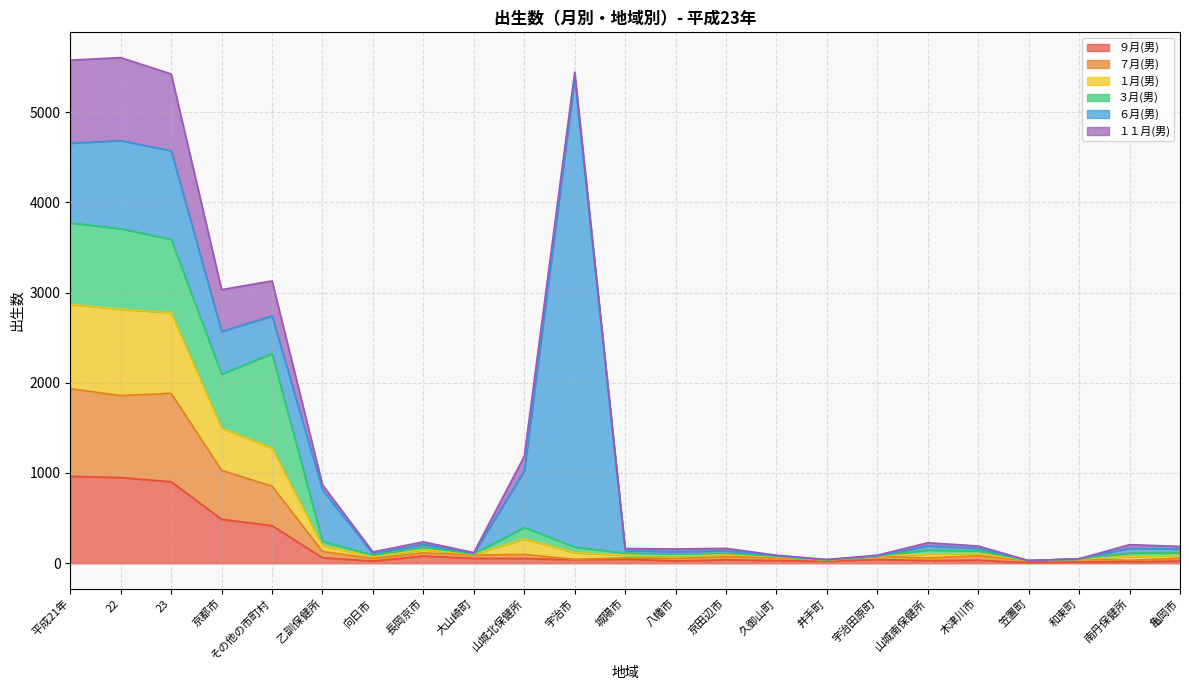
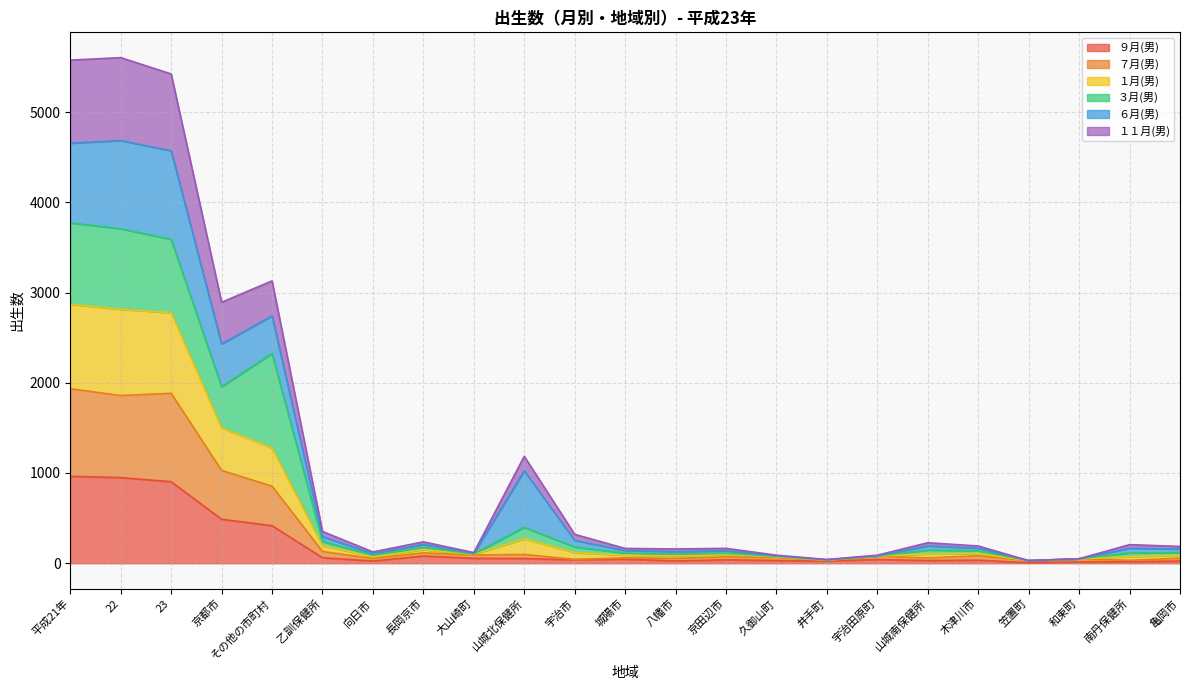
  {
    "１月(男)": {
      "平成21年": 900,
      "22": 1000,
      "23": 900,
      "京都市": 500,
      "その他の市町村": 400,
      "乙訓保健所": 100,
      "山城北保健所": 200,
      "宇治市": 100,
      "山城南保健所": 0,
      "南丹保健所": 0,
      "亀岡市": 0
    },
    "３月(男)": {
      "平成21年": 900,
      "22": 900,
      "23": 800,
-     "京都市": 600,
+     "京都市": 500,
      "その他の市町村": 1000,
      "乙訓保健所": 0,
      "山城北保健所": 100,
      "宇治市": 100,
      "山城南保健所": 0,
      "南丹保健所": 0,
      "亀岡市": 0
    },
    "６月(男)": {
      "平成21年": 900,
      "22": 1000,
      "23": 1000,
      "京都市": 500,
      "その他の市町村": 400,
-     "乙訓保健所": 600,
+     "乙訓保健所": 100,
      "長岡京市": 0,
      "山城北保健所": 600,
-     "宇治市": 5200,
+     "宇治市": 100,
      "八幡市": 0,
      "山城南保健所": 0,
      "南丹保健所": 100,
      "亀岡市": 0
    },
    "１１月(男)": {
      "平成21年": 900,
      "22": 900,
      "23": 900,
      "京都市": 500,
      "その他の市町村": 400,
      "乙訓保健所": 100,
      "長岡京市": 0,
      "山城北保健所": 200,
      "宇治市": 100,
      "八幡市": 0,
      "山城南保健所": 0,
      "南丹保健所": 0,
      "亀岡市": 0
    }
  }
